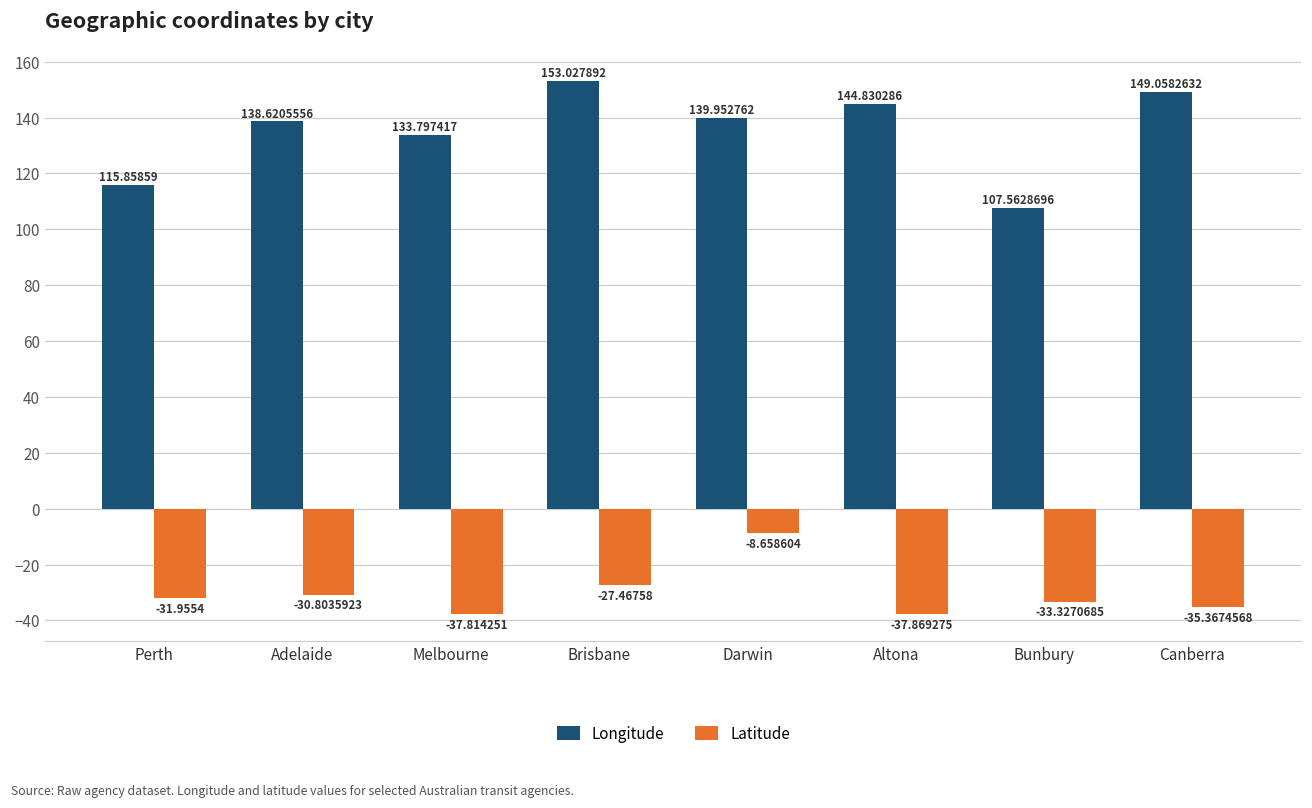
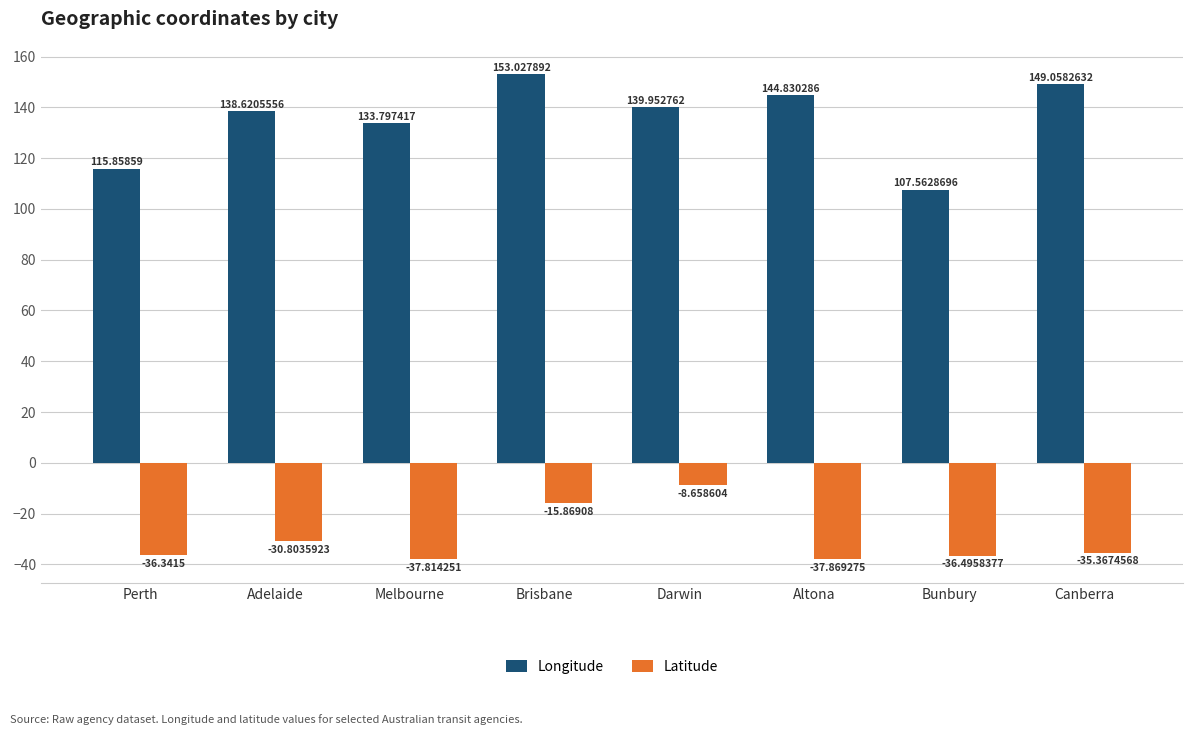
  {
    "Longitude": {
      "Perth": 115.85859,
      "Adelaide": 138.6205556,
      "Melbourne": 133.797417,
      "Brisbane": 153.027892,
      "Darwin": 139.952762,
      "Altona": 144.830286,
      "Bunbury": 107.5628696,
      "Canberra": 149.0582632
    },
    "Latitude": {
-     "Perth": -31.9554,
+     "Perth": -36.3415,
      "Adelaide": -30.8035923,
      "Melbourne": -37.814251,
-     "Brisbane": -27.46758,
+     "Brisbane": -15.86908,
      "Darwin": -8.658604,
      "Altona": -37.869275,
-     "Bunbury": -33.3270685,
+     "Bunbury": -36.4958377,
      "Canberra": -35.3674568
    }
  }
